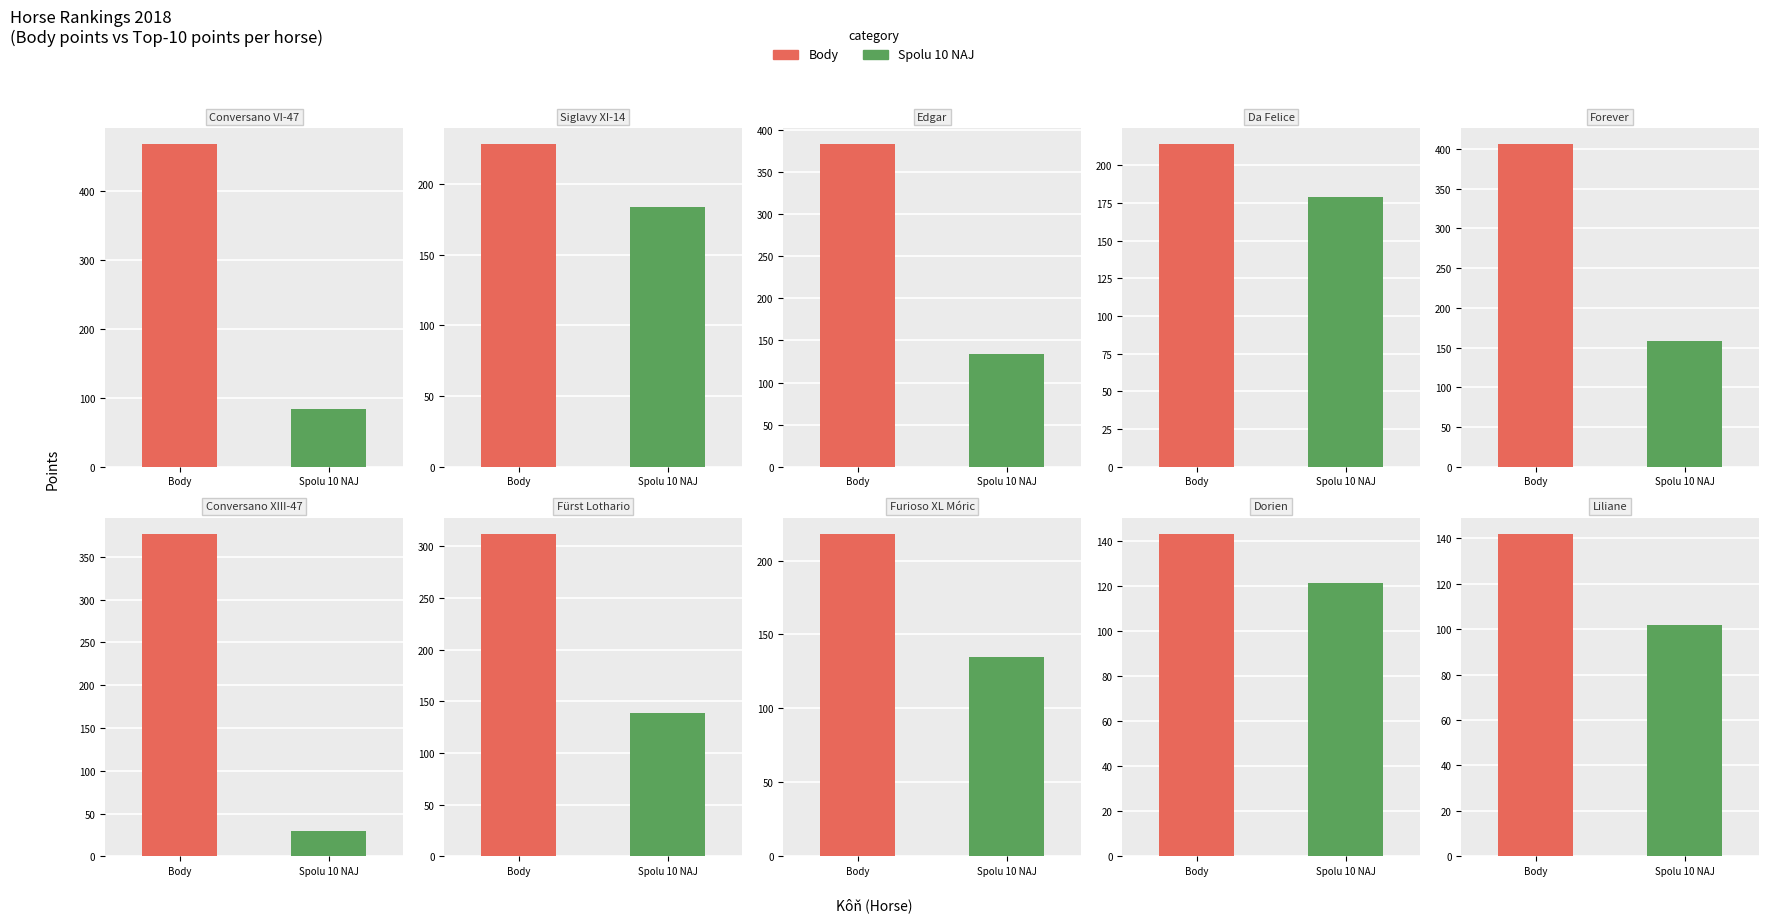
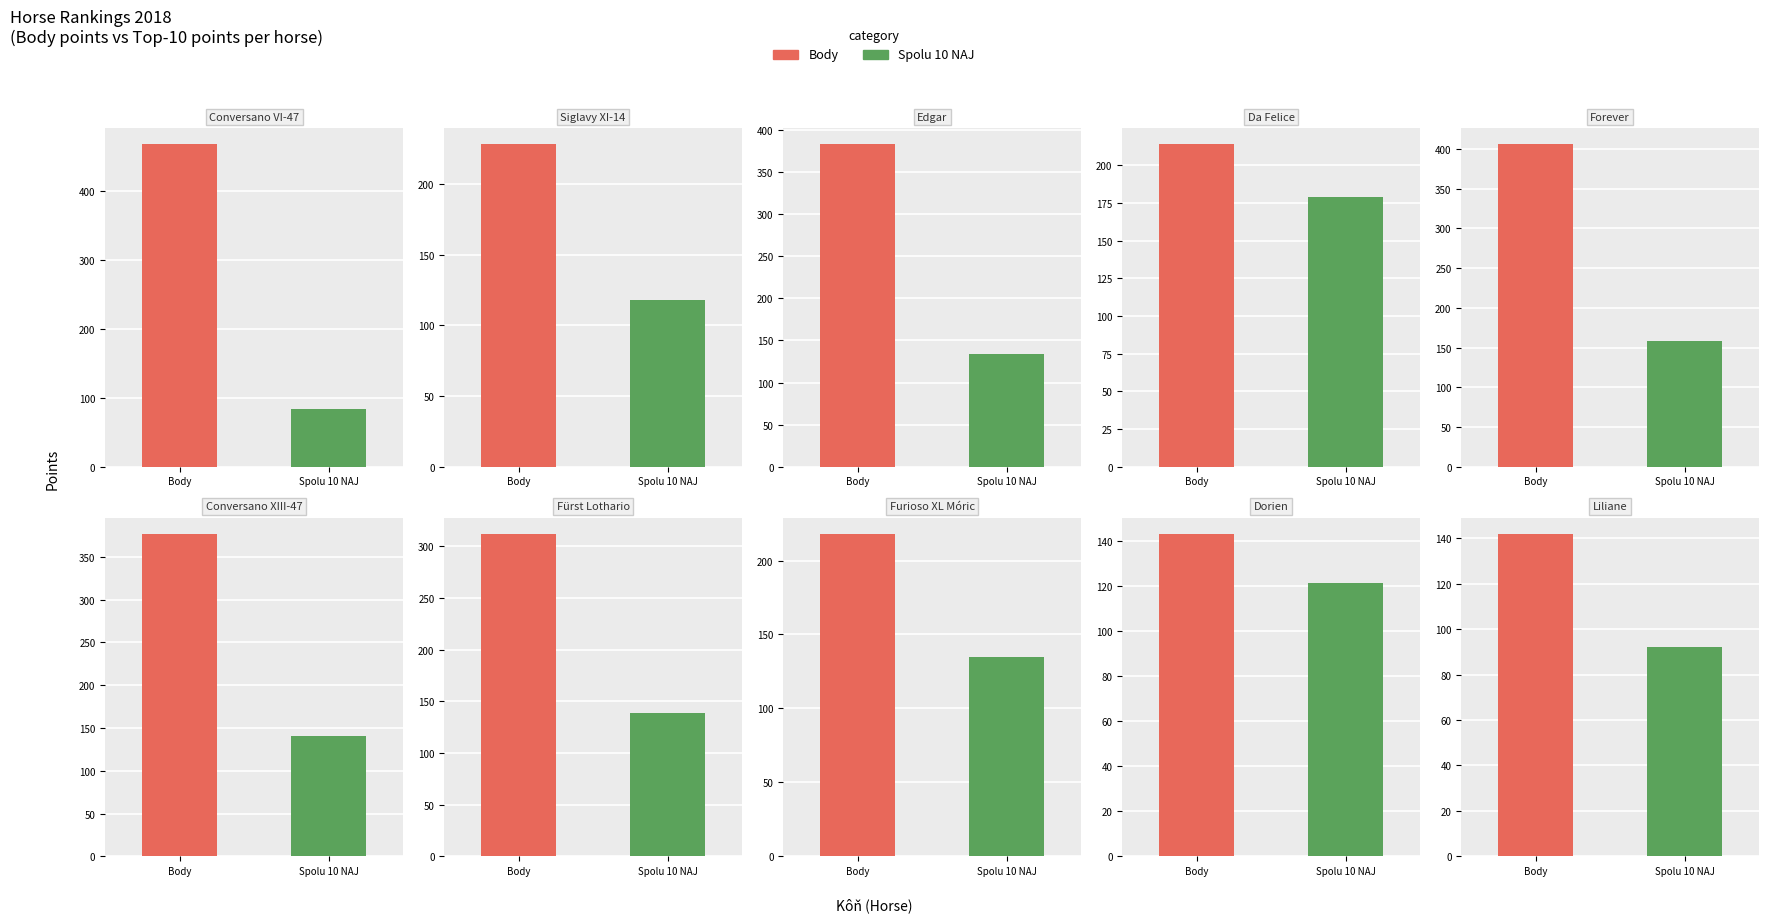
  {
    "Conversano VI-47": {
      "Body": 470,
      "Spolu 10 NAJ": 80
    },
    "Siglavy XI-14": {
      "Body": 228,
-     "Spolu 10 NAJ": 184
+     "Spolu 10 NAJ": 118
    },
    "Edgar": {
      "Body": 380,
      "Spolu 10 NAJ": 130
    },
    "Da Felice": {
      "Body": 214,
      "Spolu 10 NAJ": 179
    },
    "Forever": {
      "Body": 410,
      "Spolu 10 NAJ": 160
    },
    "Conversano XIII-47": {
      "Body": 380,
-     "Spolu 10 NAJ": 30
+     "Spolu 10 NAJ": 140
    },
    "Fürst Lothario": {
      "Body": 312,
      "Spolu 10 NAJ": 139
    },
    "Furioso XL Móric": {
      "Body": 218,
      "Spolu 10 NAJ": 135
    },
    "Dorien": {
      "Body": 143,
      "Spolu 10 NAJ": 121
    },
    "Liliane": {
      "Body": 142,
-     "Spolu 10 NAJ": 102
+     "Spolu 10 NAJ": 92
    }
  }
